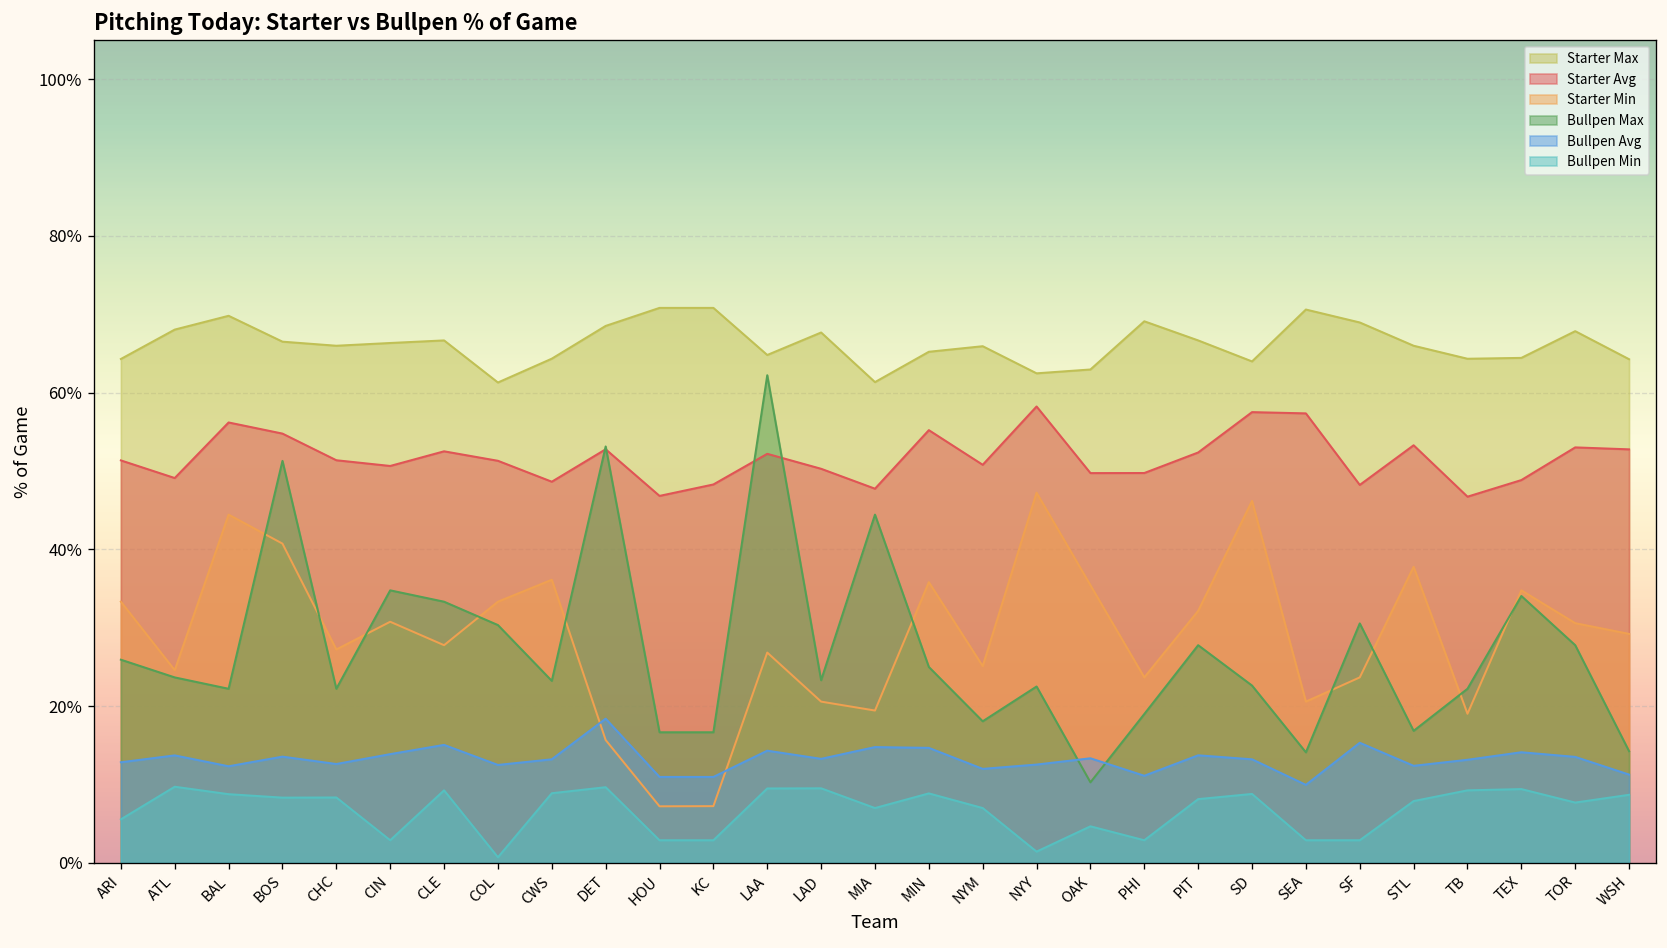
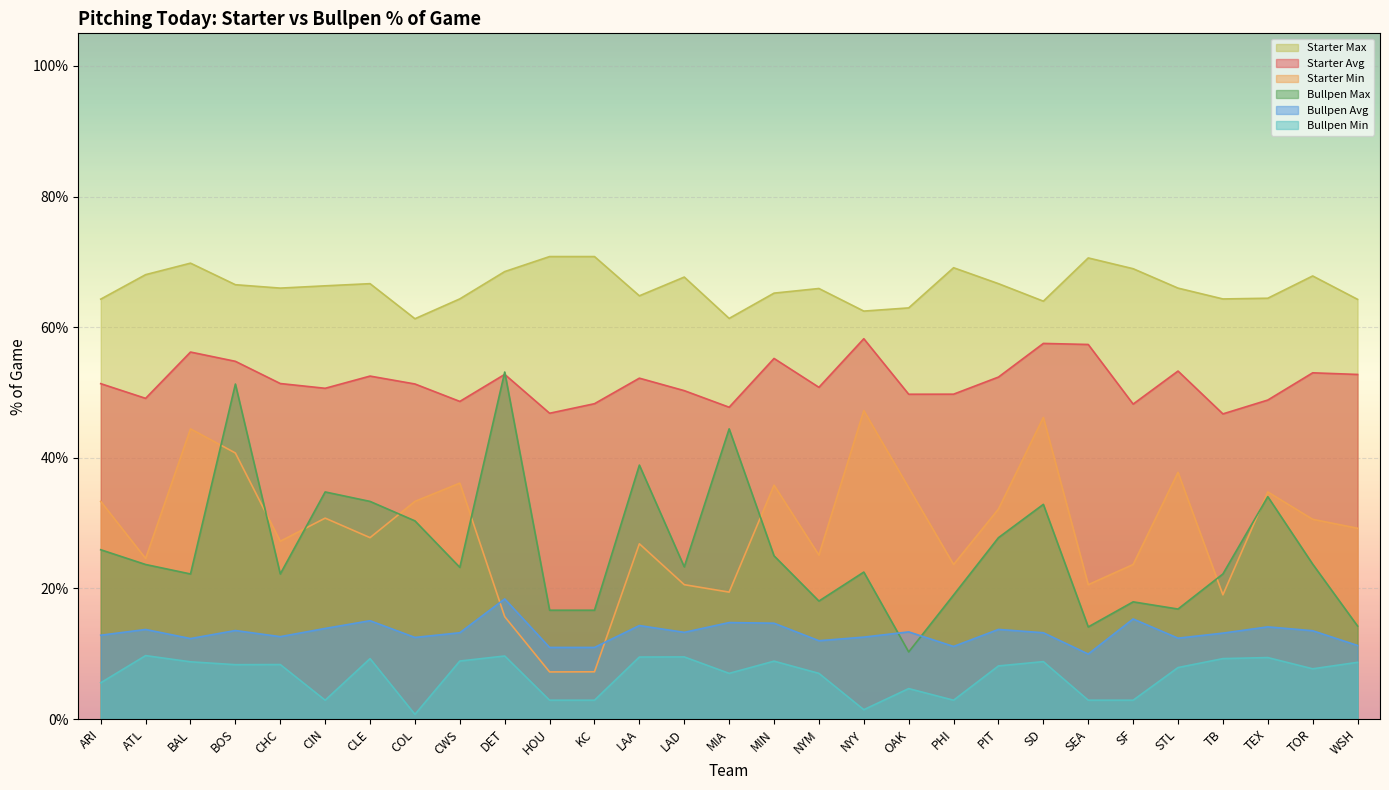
  {
    "Bullpen Max": {
      "ARI": "26%",
      "ATL": "24%",
      "BAL": "22%",
      "BOS": "51%",
      "CHC": "22%",
      "CIN": "35%",
      "CLE": "33%",
      "COL": "30%",
      "CWS": "23%",
      "HOU": "17%",
      "KC": "17%",
-     "LAA": "62%",
+     "LAA": "39%",
      "LAD": "23%",
      "MIA": "44%",
      "MIN": "25%",
      "NYM": "18%",
      "NYY": "23%",
      "OAK": "10%",
      "PHI": "19%",
      "PIT": "28%",
-     "SD": "23%",
+     "SD": "33%",
      "SEA": "14%",
-     "SF": "31%",
+     "SF": "18%",
      "STL": "17%",
      "TB": "22%",
      "TEX": "34%",
-     "TOR": "28%",
+     "TOR": "24%",
      "WSH": "14%"
    }
  }
